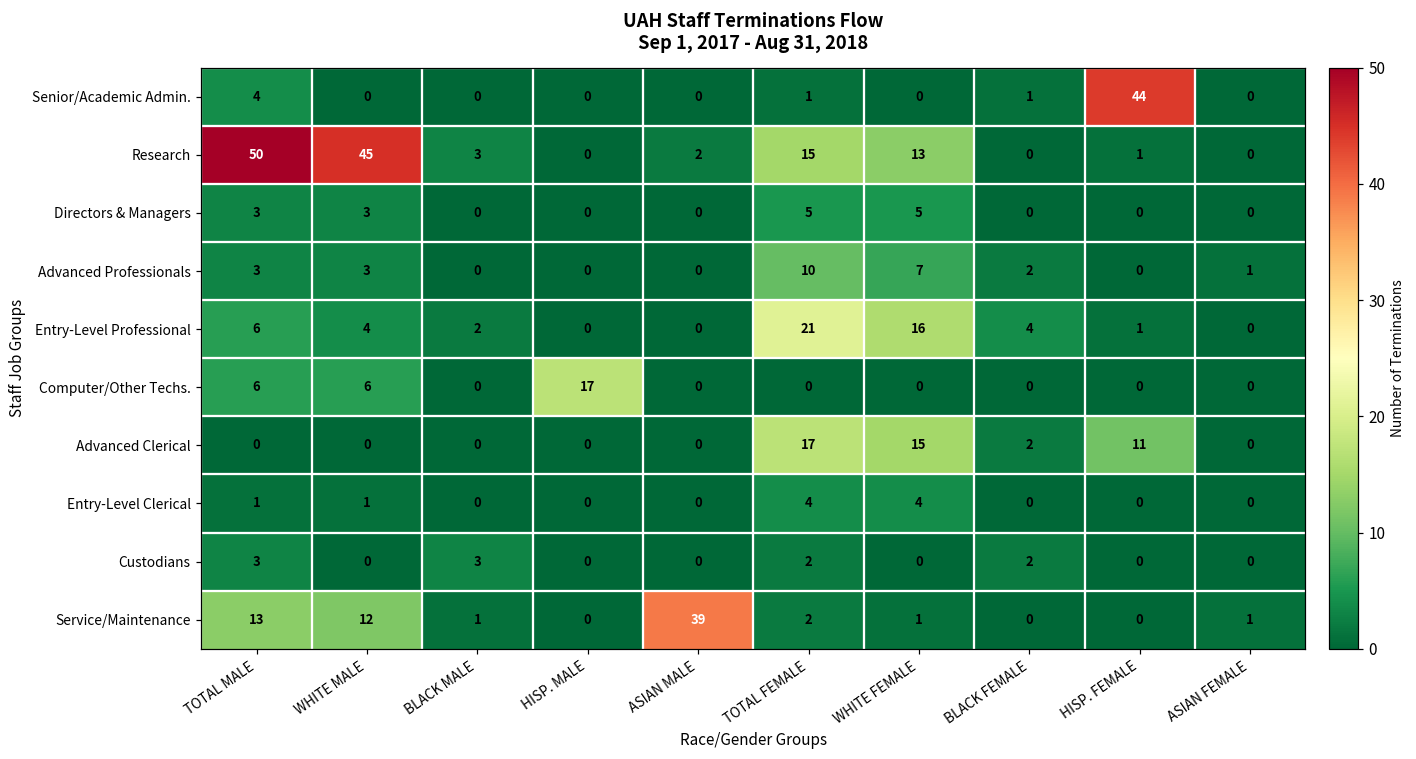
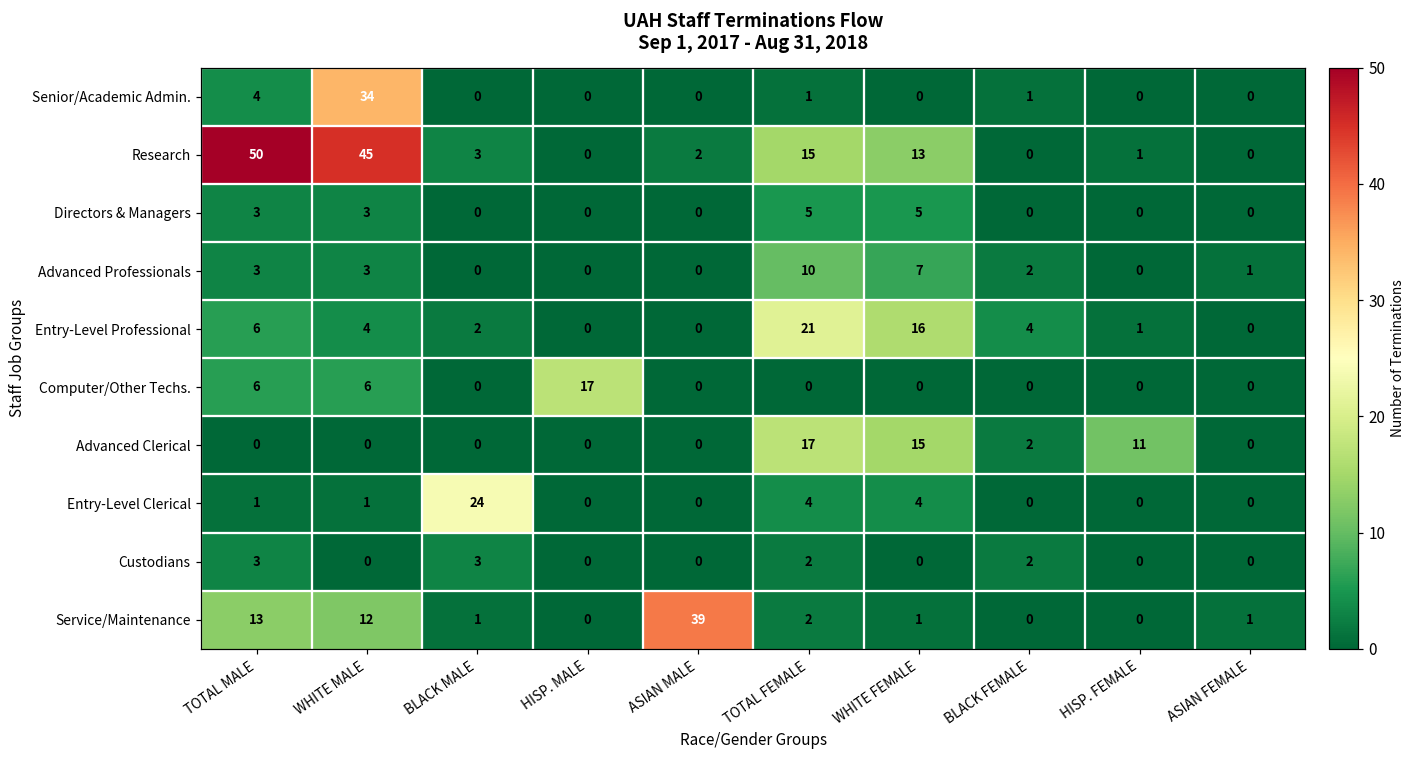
  {
    "Senior/Academic Admin.": {
      "TOTAL MALE": 4,
-     "WHITE MALE": 0,
+     "WHITE MALE": 34,
      "BLACK MALE": 0,
      "HISP. MALE": 0,
      "ASIAN MALE": 0,
      "TOTAL FEMALE": 1,
      "WHITE FEMALE": 0,
      "BLACK FEMALE": 1,
-     "HISP. FEMALE": 44,
+     "HISP. FEMALE": 0,
      "ASIAN FEMALE": 0
    },
    "Research": {
      "TOTAL MALE": 50,
      "WHITE MALE": 45,
      "BLACK MALE": 3,
      "HISP. MALE": 0,
      "ASIAN MALE": 2,
      "TOTAL FEMALE": 15,
      "WHITE FEMALE": 13,
      "BLACK FEMALE": 0,
      "HISP. FEMALE": 1,
      "ASIAN FEMALE": 0
    },
    "Directors & Managers": {
      "TOTAL MALE": 3,
      "WHITE MALE": 3,
      "BLACK MALE": 0,
      "HISP. MALE": 0,
      "ASIAN MALE": 0,
      "TOTAL FEMALE": 5,
      "WHITE FEMALE": 5,
      "BLACK FEMALE": 0,
      "HISP. FEMALE": 0,
      "ASIAN FEMALE": 0
    },
    "Advanced Professionals": {
      "TOTAL MALE": 3,
      "WHITE MALE": 3,
      "BLACK MALE": 0,
      "HISP. MALE": 0,
      "ASIAN MALE": 0,
      "TOTAL FEMALE": 10,
      "WHITE FEMALE": 7,
      "BLACK FEMALE": 2,
      "HISP. FEMALE": 0,
      "ASIAN FEMALE": 1
    },
    "Entry-Level Professional": {
      "TOTAL MALE": 6,
      "WHITE MALE": 4,
      "BLACK MALE": 2,
      "HISP. MALE": 0,
      "ASIAN MALE": 0,
      "TOTAL FEMALE": 21,
      "WHITE FEMALE": 16,
      "BLACK FEMALE": 4,
      "HISP. FEMALE": 1,
      "ASIAN FEMALE": 0
    },
    "Computer/Other Techs.": {
      "TOTAL MALE": 6,
      "WHITE MALE": 6,
      "BLACK MALE": 0,
      "HISP. MALE": 17,
      "ASIAN MALE": 0,
      "TOTAL FEMALE": 0,
      "WHITE FEMALE": 0,
      "BLACK FEMALE": 0,
      "HISP. FEMALE": 0,
      "ASIAN FEMALE": 0
    },
    "Advanced Clerical": {
      "TOTAL MALE": 0,
      "WHITE MALE": 0,
      "BLACK MALE": 0,
      "HISP. MALE": 0,
      "ASIAN MALE": 0,
      "TOTAL FEMALE": 17,
      "WHITE FEMALE": 15,
      "BLACK FEMALE": 2,
      "HISP. FEMALE": 11,
      "ASIAN FEMALE": 0
    },
    "Entry-Level Clerical": {
      "TOTAL MALE": 1,
      "WHITE MALE": 1,
-     "BLACK MALE": 0,
+     "BLACK MALE": 24,
      "HISP. MALE": 0,
      "ASIAN MALE": 0,
      "TOTAL FEMALE": 4,
      "WHITE FEMALE": 4,
      "BLACK FEMALE": 0,
      "HISP. FEMALE": 0,
      "ASIAN FEMALE": 0
    },
    "Custodians": {
      "TOTAL MALE": 3,
      "WHITE MALE": 0,
      "BLACK MALE": 3,
      "HISP. MALE": 0,
      "ASIAN MALE": 0,
      "TOTAL FEMALE": 2,
      "WHITE FEMALE": 0,
      "BLACK FEMALE": 2,
      "HISP. FEMALE": 0,
      "ASIAN FEMALE": 0
    },
    "Service/Maintenance": {
      "TOTAL MALE": 13,
      "WHITE MALE": 12,
      "BLACK MALE": 1,
      "HISP. MALE": 0,
      "ASIAN MALE": 39,
      "TOTAL FEMALE": 2,
      "WHITE FEMALE": 1,
      "BLACK FEMALE": 0,
      "HISP. FEMALE": 0,
      "ASIAN FEMALE": 1
    }
  }
